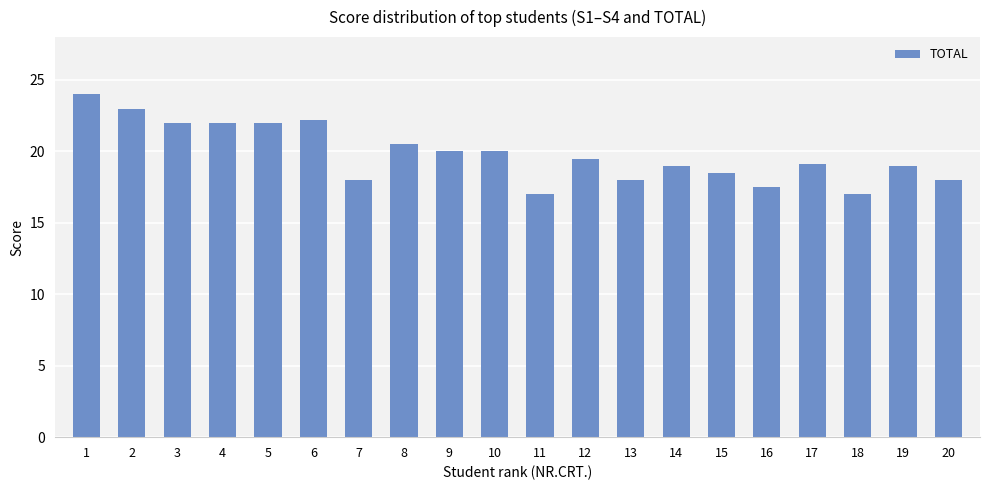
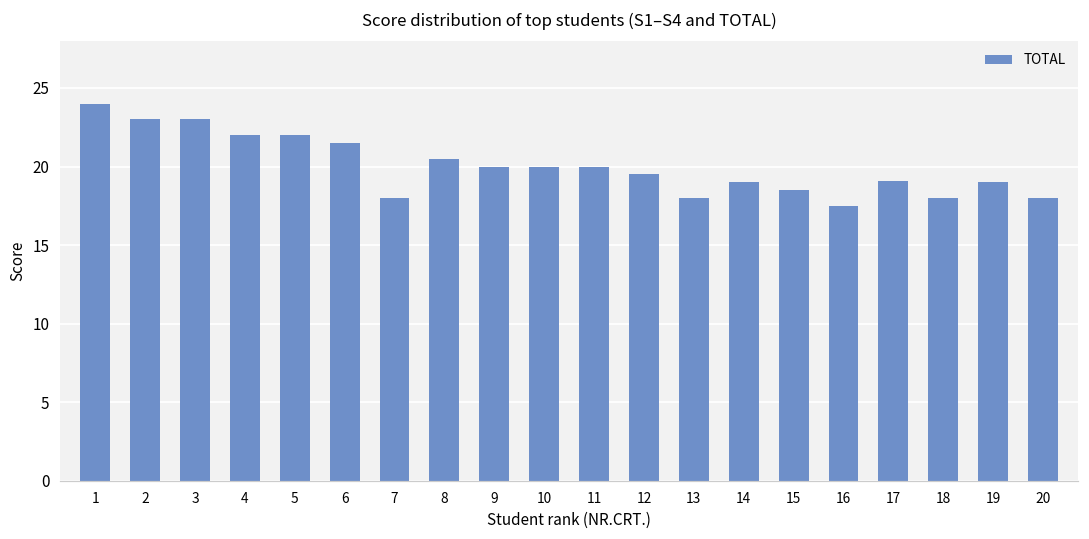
  {
    "1": 24.0,
    "2": 23.0,
-   "3": 22,
+   "3": 23,
    "4": 22.0,
    "5": 22.0,
-   "6": 22.2,
+   "6": 21.5,
    "7": 18.0,
    "8": 20.5,
    "9": 20.0,
    "10": 20.0,
-   "11": 17,
+   "11": 20,
    "12": 19.5,
    "13": 18.0,
    "14": 19.0,
    "15": 18.5,
    "16": 17.5,
    "17": 19.1,
-   "18": 17,
+   "18": 18,
    "19": 19.0,
    "20": 18.0
  }
